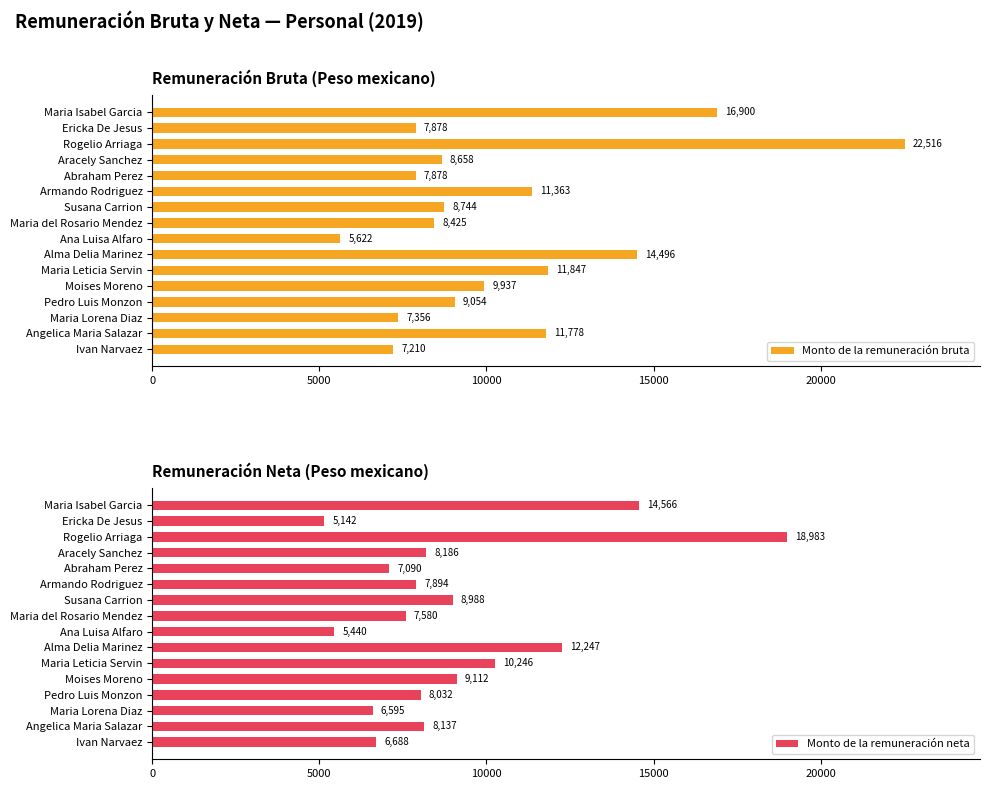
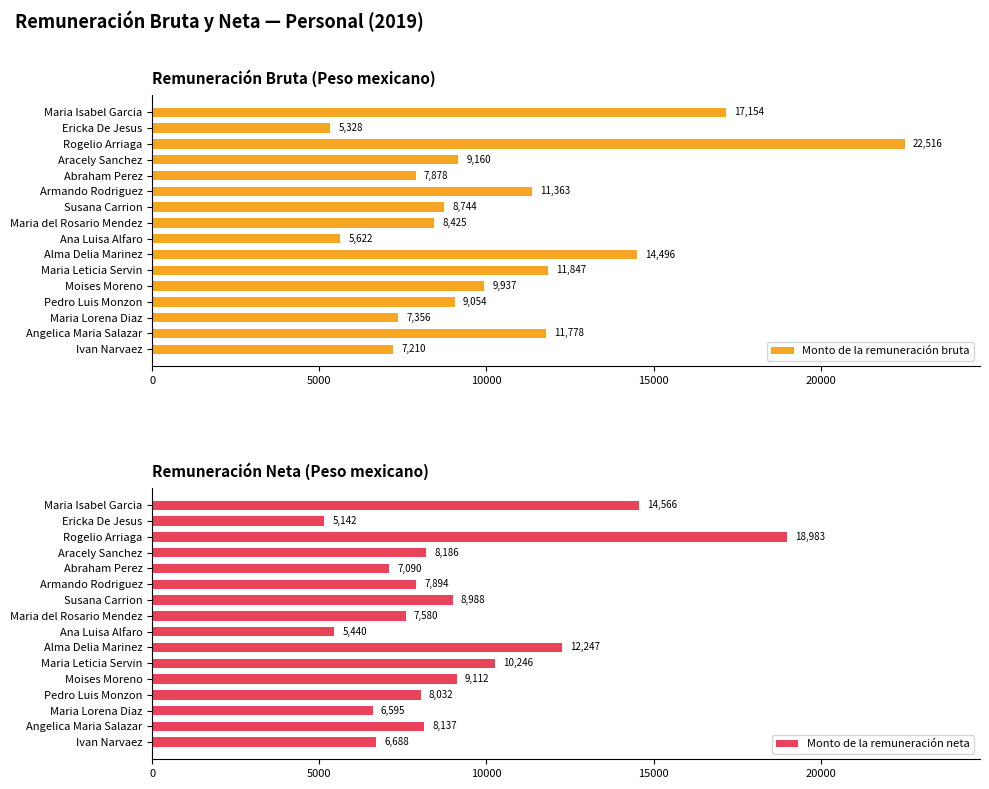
  {
    "Remuneración Bruta (Peso mexicano)": {
-     "Maria Isabel Garcia": "16,900",
-     "Ericka De Jesus": "7,878",
+     "Maria Isabel Garcia": "17,154",
+     "Ericka De Jesus": "5,328",
      "Rogelio Arriaga": "22,516",
-     "Aracely Sanchez": "8,658",
+     "Aracely Sanchez": "9,160",
      "Abraham Perez": "7,878",
      "Armando Rodriguez": "11,363",
      "Susana Carrion": "8,744",
      "Maria del Rosario Mendez": "8,425",
      "Ana Luisa Alfaro": "5,622",
      "Alma Delia Marinez": "14,496",
      "Maria Leticia Servin": "11,847",
      "Moises Moreno": "9,937",
      "Pedro Luis Monzon": "9,054",
      "Maria Lorena Diaz": "7,356",
      "Angelica Maria Salazar": "11,778",
      "Ivan Narvaez": "7,210"
    },
    "Remuneración Neta (Peso mexicano)": {
      "Maria Isabel Garcia": "14,566",
      "Ericka De Jesus": "5,142",
      "Rogelio Arriaga": "18,983",
      "Aracely Sanchez": "8,186",
      "Abraham Perez": "7,090",
      "Armando Rodriguez": "7,894",
      "Susana Carrion": "8,988",
      "Maria del Rosario Mendez": "7,580",
      "Ana Luisa Alfaro": "5,440",
      "Alma Delia Marinez": "12,247",
      "Maria Leticia Servin": "10,246",
      "Moises Moreno": "9,112",
      "Pedro Luis Monzon": "8,032",
      "Maria Lorena Diaz": "6,595",
      "Angelica Maria Salazar": "8,137",
      "Ivan Narvaez": "6,688"
    }
  }
